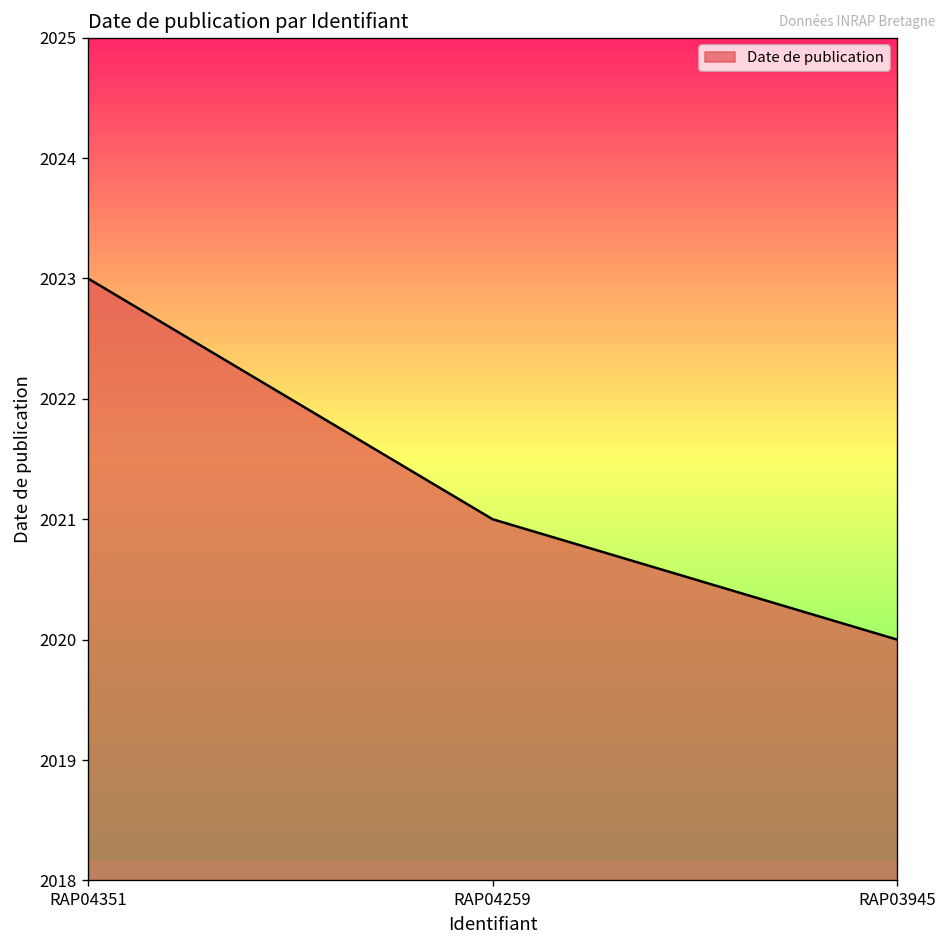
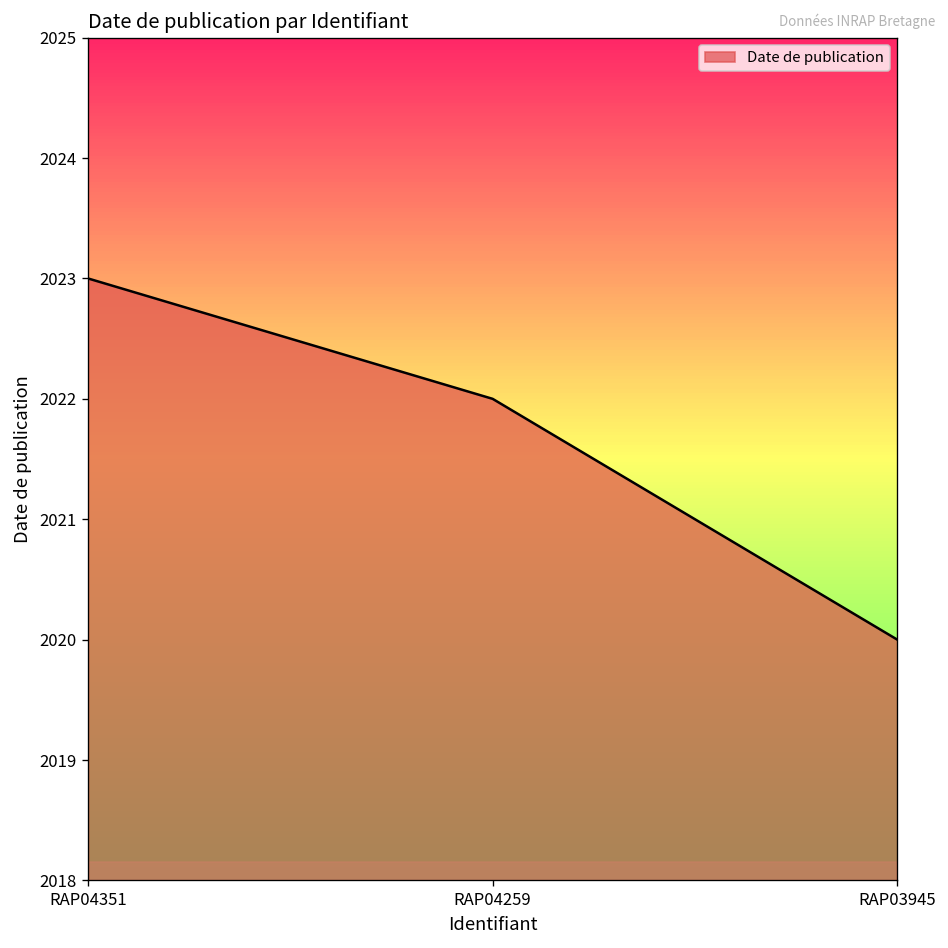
  {
    "RAP04351": 2023,
-   "RAP04259": 2021,
+   "RAP04259": 2022,
    "RAP03945": 2020
  }
